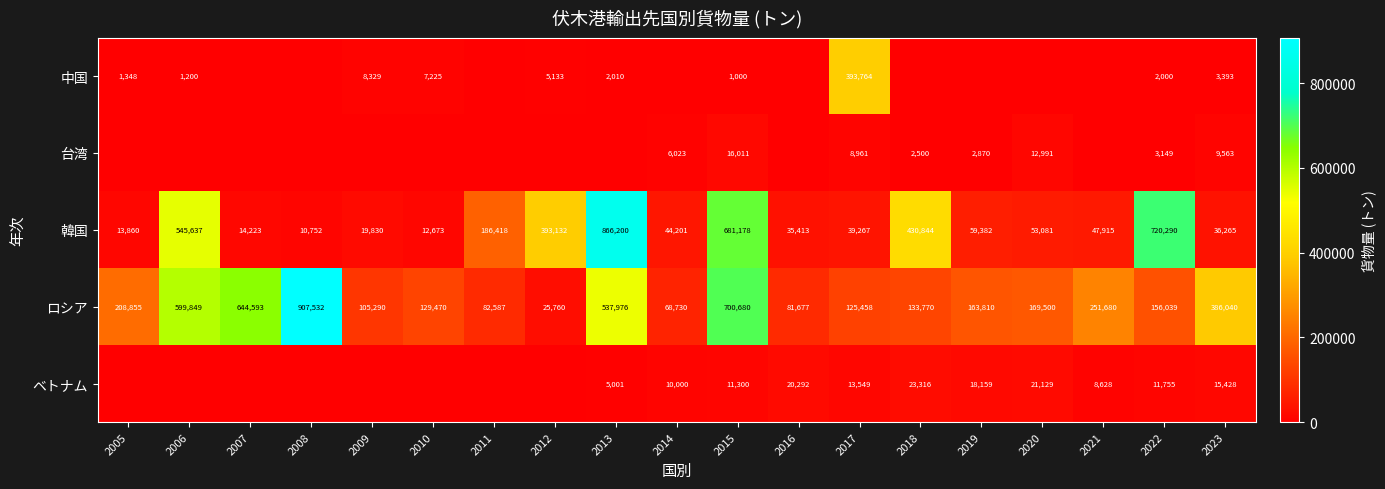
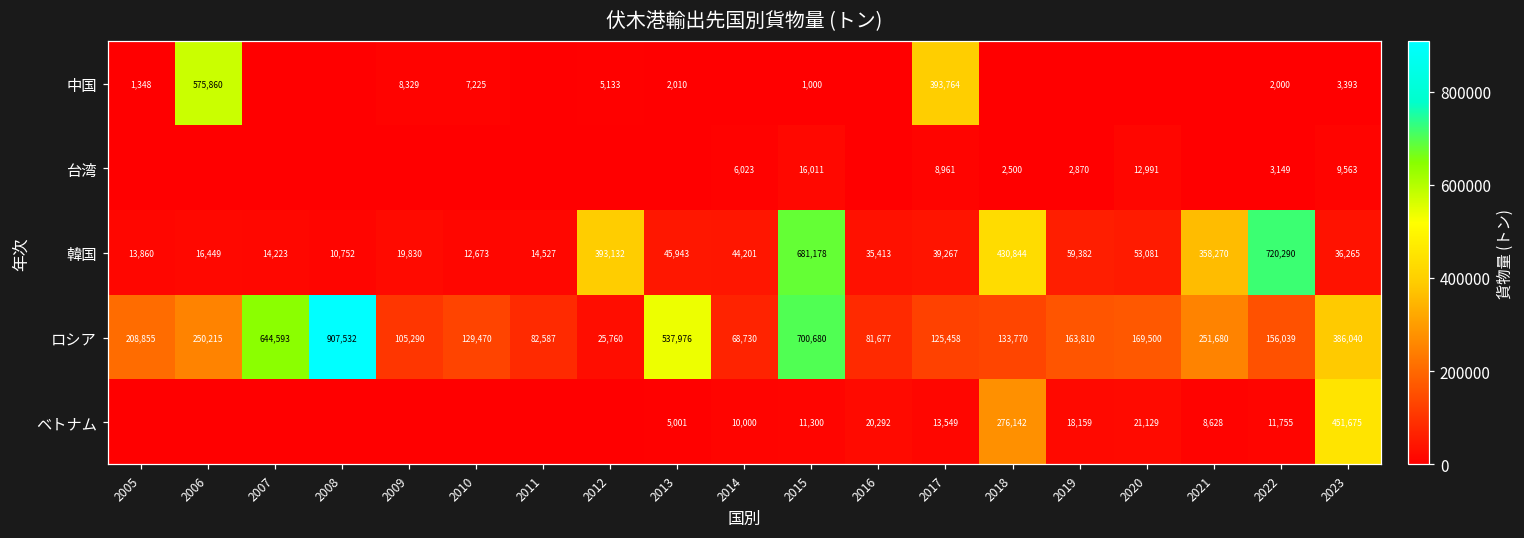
  {
    "中国": {
      "2005": "1,348",
-     "2006": "1,200",
+     "2006": "575,860",
      "2009": "8,329",
      "2010": "7,225",
      "2012": "5,133",
      "2013": "2,010",
      "2015": "1,000",
      "2017": "393,764",
      "2022": "2,000",
      "2023": "3,393"
    },
    "台湾": {
      "2014": "6,023",
      "2015": "16,011",
      "2017": "8,961",
      "2018": "2,500",
      "2019": "2,870",
      "2020": "12,991",
      "2022": "3,149",
      "2023": "9,563"
    },
    "韓国": {
      "2005": "13,860",
-     "2006": "545,637",
+     "2006": "16,449",
      "2007": "14,223",
      "2008": "10,752",
      "2009": "19,830",
      "2010": "12,673",
-     "2011": "186,418",
+     "2011": "14,527",
      "2012": "393,132",
-     "2013": "866,200",
+     "2013": "45,943",
      "2014": "44,201",
      "2015": "681,178",
      "2016": "35,413",
      "2017": "39,267",
      "2018": "430,844",
      "2019": "59,382",
      "2020": "53,081",
-     "2021": "47,915",
+     "2021": "358,270",
      "2022": "720,290",
      "2023": "36,265"
    },
    "ロシア": {
      "2005": "208,855",
-     "2006": "599,849",
+     "2006": "250,215",
      "2007": "644,593",
      "2008": "907,532",
      "2009": "105,290",
      "2010": "129,470",
      "2011": "82,587",
      "2012": "25,760",
      "2013": "537,976",
      "2014": "68,730",
      "2015": "700,680",
      "2016": "81,677",
      "2017": "125,458",
      "2018": "133,770",
      "2019": "163,810",
      "2020": "169,500",
      "2021": "251,680",
      "2022": "156,039",
      "2023": "386,040"
    },
    "ベトナム": {
      "2013": "5,001",
      "2014": "10,000",
      "2015": "11,300",
      "2016": "20,292",
      "2017": "13,549",
-     "2018": "23,316",
+     "2018": "276,142",
      "2019": "18,159",
      "2020": "21,129",
      "2021": "8,628",
      "2022": "11,755",
-     "2023": "15,428"
+     "2023": "451,675"
    }
  }
